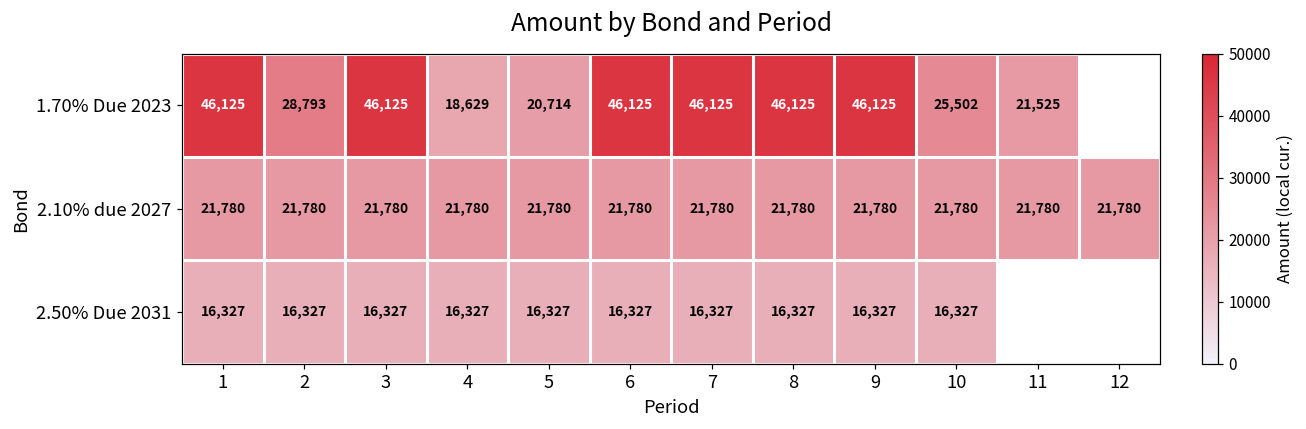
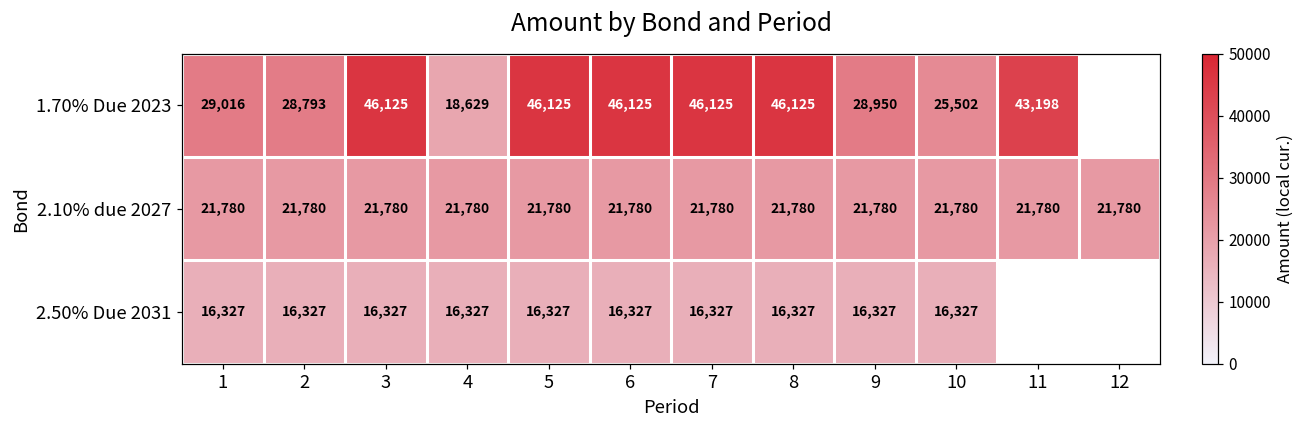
  {
    "1.70% Due 2023": {
-     "1": "46,125",
+     "1": "29,016",
      "2": "28,793",
      "3": "46,125",
      "4": "18,629",
-     "5": "20,714",
+     "5": "46,125",
      "6": "46,125",
      "7": "46,125",
      "8": "46,125",
-     "9": "46,125",
+     "9": "28,950",
      "10": "25,502",
-     "11": "21,525"
+     "11": "43,198"
    },
    "2.10% due 2027": {
      "1": "21,780",
      "2": "21,780",
      "3": "21,780",
      "4": "21,780",
      "5": "21,780",
      "6": "21,780",
      "7": "21,780",
      "8": "21,780",
      "9": "21,780",
      "10": "21,780",
      "11": "21,780",
      "12": "21,780"
    },
    "2.50% Due 2031": {
      "1": "16,327",
      "2": "16,327",
      "3": "16,327",
      "4": "16,327",
      "5": "16,327",
      "6": "16,327",
      "7": "16,327",
      "8": "16,327",
      "9": "16,327",
      "10": "16,327"
    }
  }
